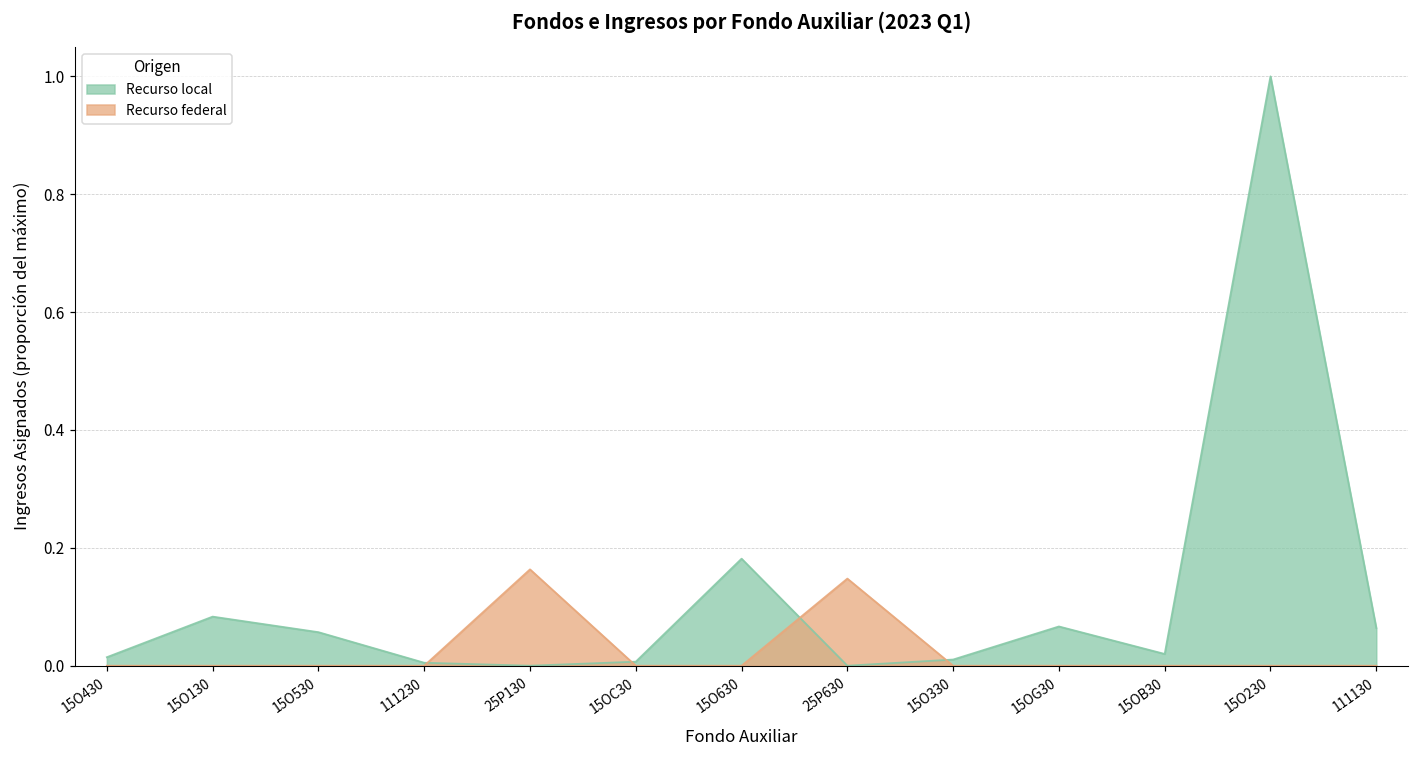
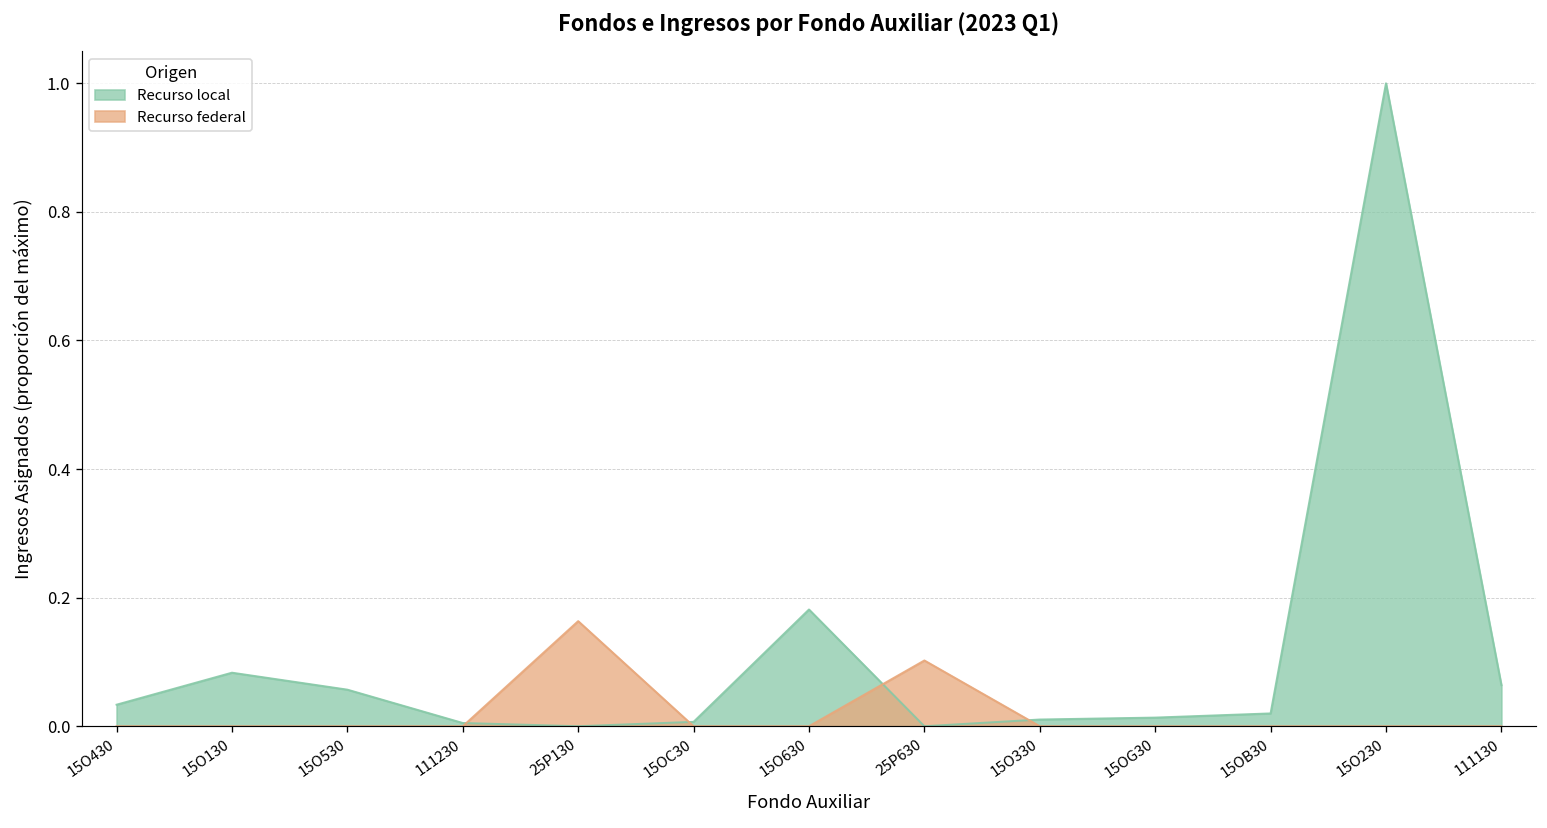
  {
    "Recurso local": {
-     "15O430": 0.01,
+     "15O430": 0.03,
      "15O130": 0.08,
      "15O530": 0.06,
      "111230": 0.01,
      "25P130": 0.00,
      "15OC30": 0.01,
      "15O630": 0.18,
      "25P630": 0.00,
      "15O330": 0.01,
-     "15OG30": 0.07,
+     "15OG30": 0.01,
      "15OB30": 0.02,
      "15O230": 1.00,
      "111130": 0.06
    },
    "Recurso federal": {
      "15O430": 0.00,
      "15O130": 0.00,
      "15O530": 0.00,
      "111230": 0.00,
      "25P130": 0.16,
      "15OC30": 0.00,
      "15O630": 0.00,
-     "25P630": 0.15,
+     "25P630": 0.10,
      "15O330": 0.00,
      "15OG30": 0.00,
      "15OB30": 0.00,
      "15O230": 0.00,
      "111130": 0.00
    }
  }
